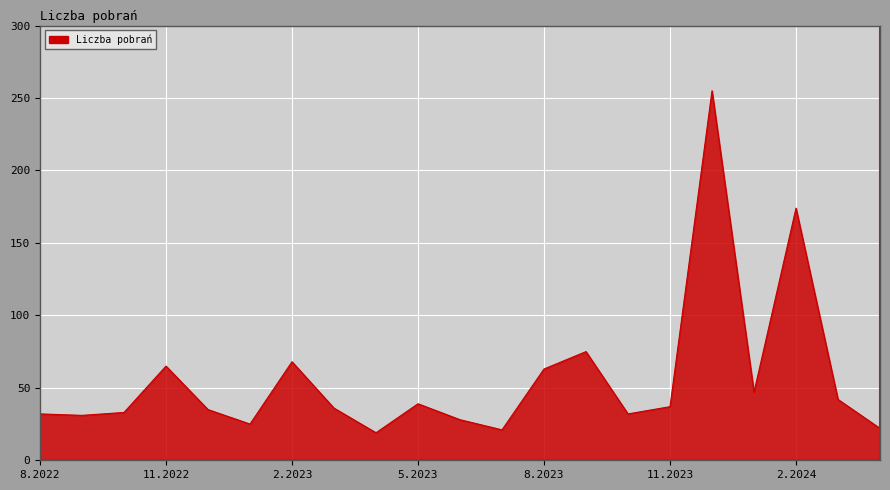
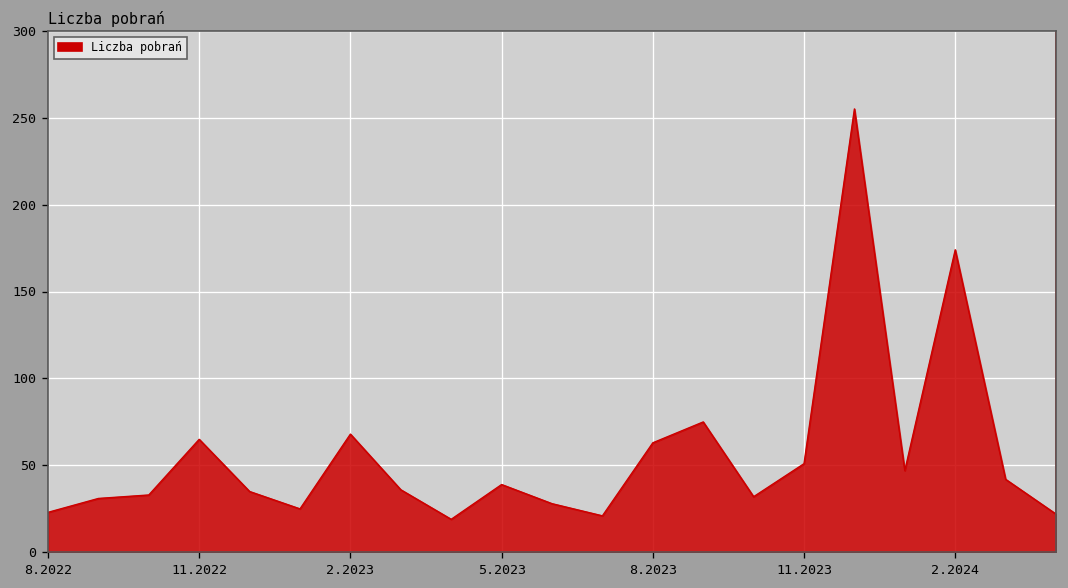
  {
-   "8.2022": 32,
+   "8.2022": 23,
    "11.2022": 65,
    "2.2023": 68,
    "5.2023": 39,
    "8.2023": 63,
-   "11.2023": 37,
+   "11.2023": 51,
    "2.2024": 174
  }
